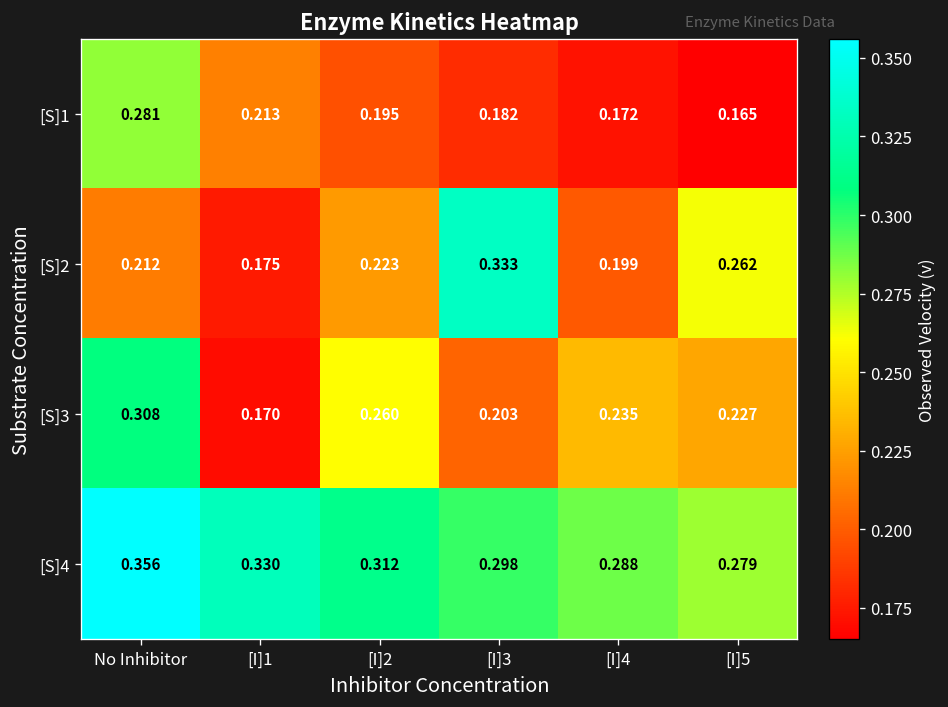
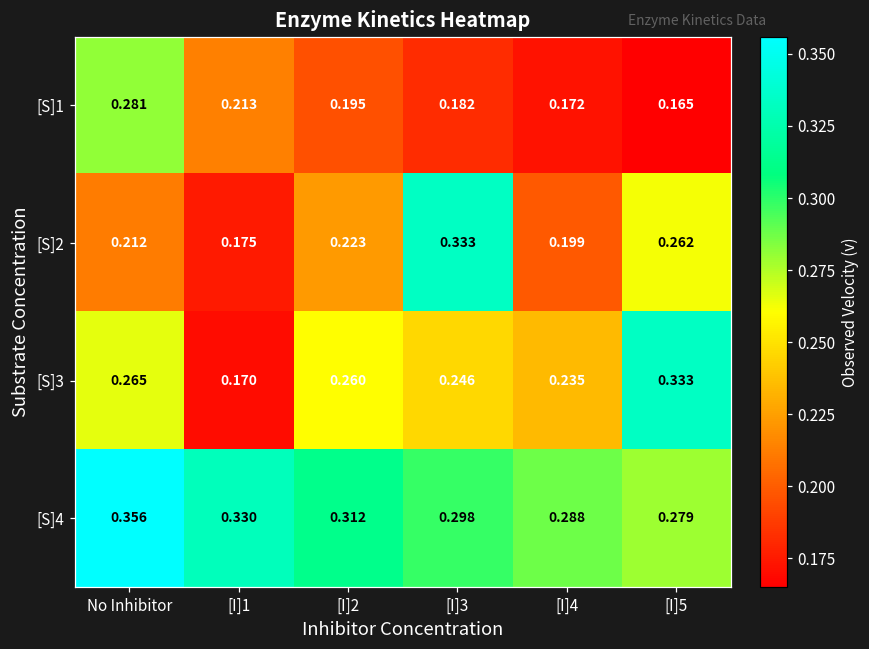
  {
    "[S]1": {
      "No Inhibitor": 0.281,
      "[I]1": 0.213,
      "[I]2": 0.195,
      "[I]3": 0.182,
      "[I]4": 0.172,
      "[I]5": 0.165
    },
    "[S]2": {
      "No Inhibitor": 0.212,
      "[I]1": 0.175,
      "[I]2": 0.223,
      "[I]3": 0.333,
      "[I]4": 0.199,
      "[I]5": 0.262
    },
    "[S]3": {
-     "No Inhibitor": 0.308,
+     "No Inhibitor": 0.265,
      "[I]1": 0.170,
      "[I]2": 0.260,
-     "[I]3": 0.203,
+     "[I]3": 0.246,
      "[I]4": 0.235,
-     "[I]5": 0.227
+     "[I]5": 0.333
    },
    "[S]4": {
      "No Inhibitor": 0.356,
      "[I]1": 0.330,
      "[I]2": 0.312,
      "[I]3": 0.298,
      "[I]4": 0.288,
      "[I]5": 0.279
    }
  }
